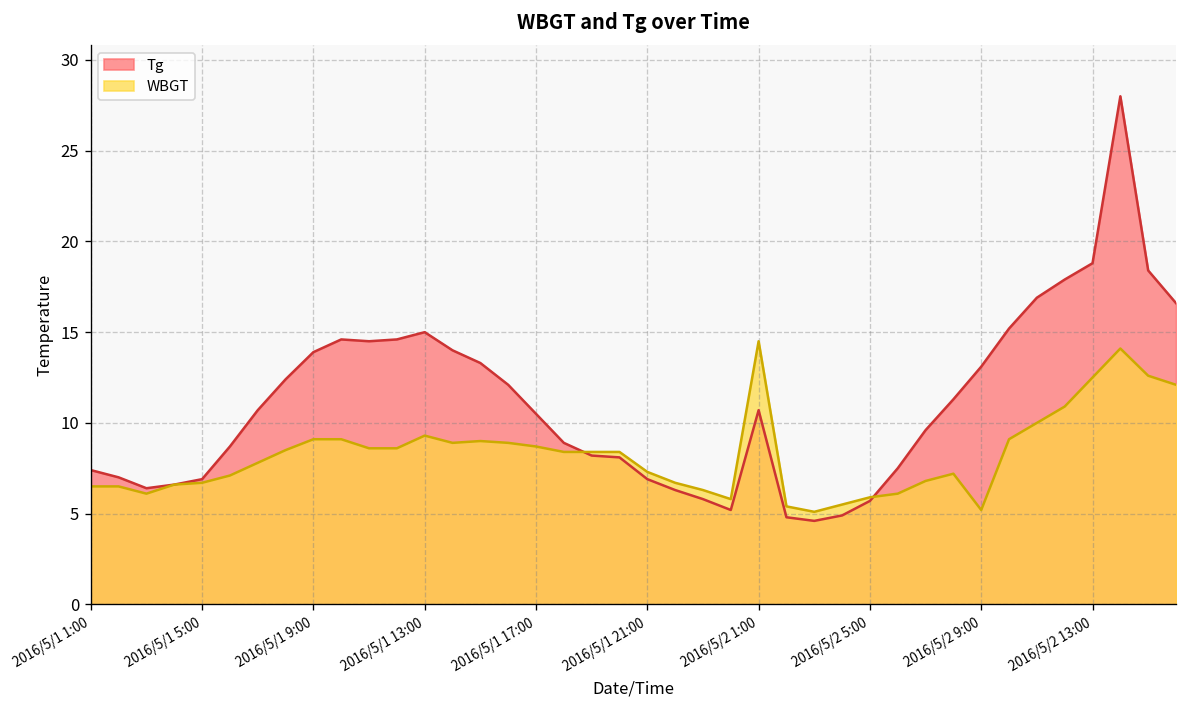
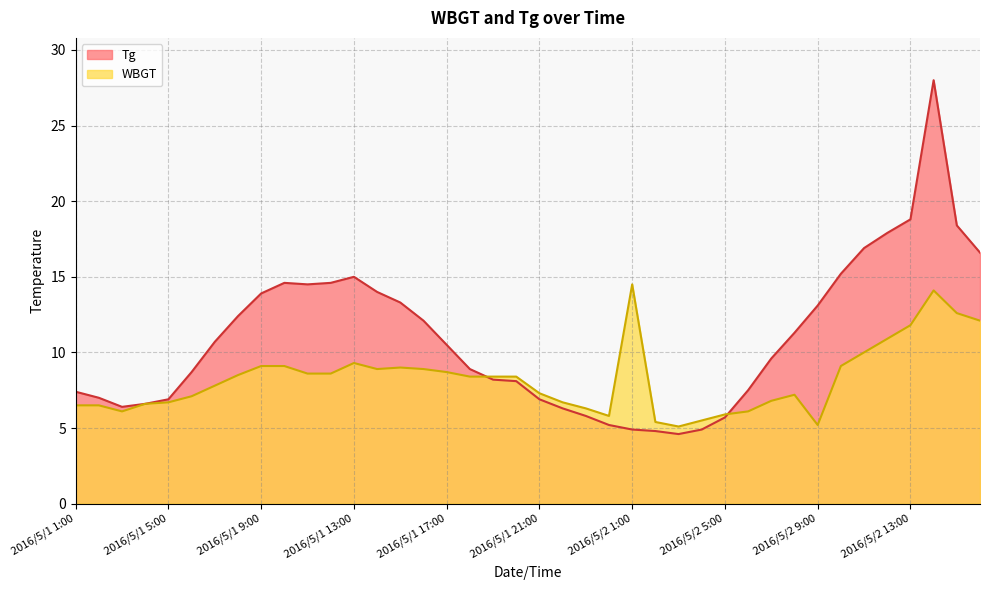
  {
    "Tg": {
      "2016/5/1 1:00": 7.4,
      "2016/5/1 5:00": 6.9,
      "2016/5/1 9:00": 13.9,
      "2016/5/1 13:00": 15.0,
      "2016/5/1 17:00": 10.5,
      "2016/5/1 21:00": 6.9,
-     "2016/5/2 1:00": 10.7,
+     "2016/5/2 1:00": 4.9,
      "2016/5/2 5:00": 5.7,
      "2016/5/2 9:00": 13.1,
      "2016/5/2 13:00": 18.8
    },
    "WBGT": {
      "2016/5/1 1:00": 6.5,
      "2016/5/1 5:00": 6.7,
      "2016/5/1 9:00": 9.1,
      "2016/5/1 13:00": 9.3,
      "2016/5/1 17:00": 8.7,
      "2016/5/1 21:00": 7.3,
      "2016/5/2 1:00": 14.5,
      "2016/5/2 5:00": 5.9,
      "2016/5/2 9:00": 5.2,
-     "2016/5/2 13:00": 12.5
+     "2016/5/2 13:00": 11.8
    }
  }
